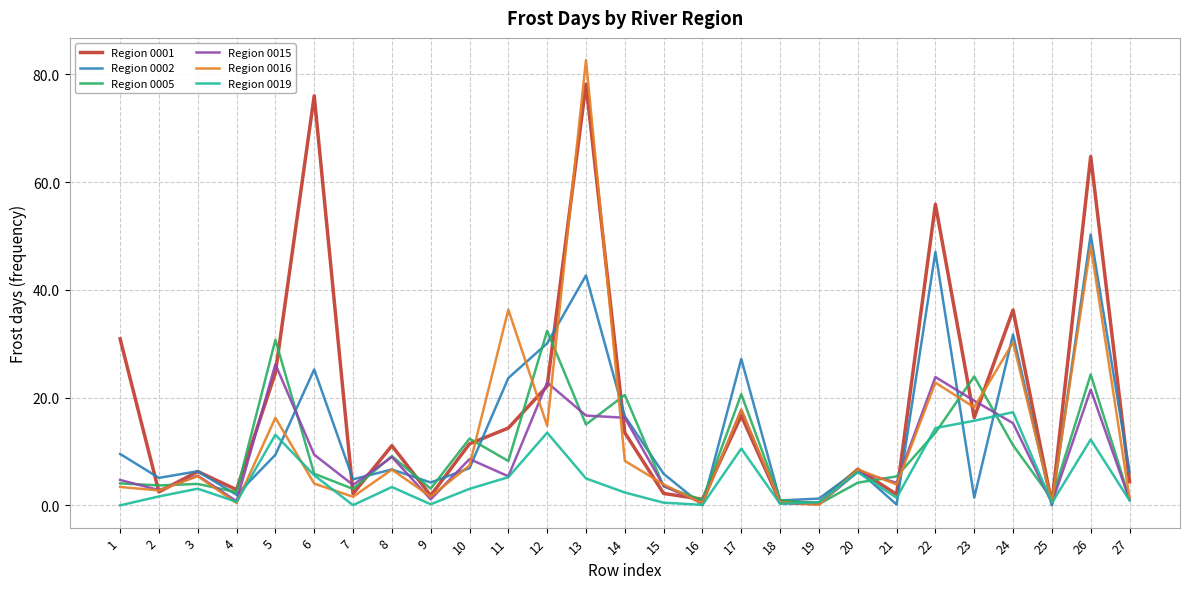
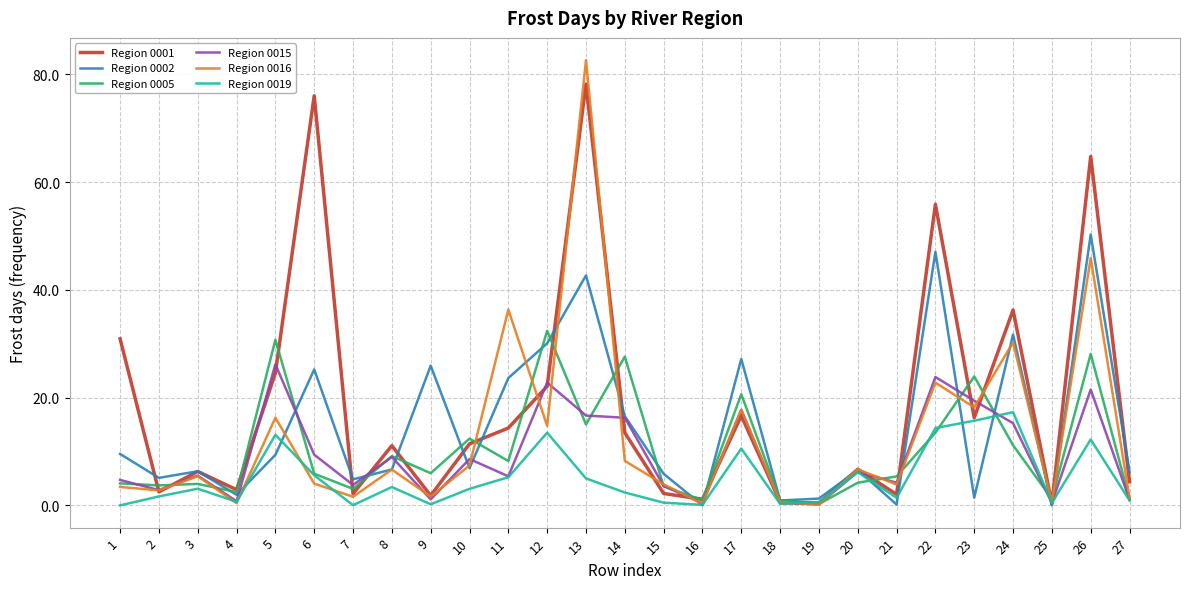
  {
    "Region 0001": {
      "1": 31,
      "5": 25,
      "6": 76,
      "7": 2,
      "8": 11,
      "10": 11,
      "11": 14,
      "12": 22,
      "13": 78,
      "14": 13,
      "15": 2,
      "17": 17,
      "21": 2,
      "22": 56,
      "23": 16,
      "24": 36,
      "26": 65,
      "27": 4
    },
    "Region 0002": {
      "1": 10,
      "2": 5,
      "4": 2,
      "5": 9,
      "6": 25,
      "7": 5,
-     "9": 4,
+     "9": 26,
      "10": 7,
      "11": 24,
      "12": 30,
      "13": 43,
      "15": 6,
      "17": 27,
      "19": 1,
      "21": 0,
      "22": 47,
      "23": 1,
      "24": 32,
      "26": 50,
      "27": 6
    },
    "Region 0005": {
      "1": 4,
      "2": 4,
      "3": 4,
      "5": 31,
      "7": 3,
-     "9": 3,
+     "9": 6,
      "10": 12,
      "11": 8,
      "12": 32,
      "13": 15,
-     "14": 20,
+     "14": 28,
      "17": 21,
      "20": 4,
      "21": 5,
      "22": 13,
      "23": 24,
      "24": 11,
      "25": 1,
-     "26": 24
+     "26": 28
    },
    "Region 0015": {
      "1": 5,
      "5": 26,
      "6": 9,
      "7": 4,
      "9": 1,
      "10": 9,
      "12": 23,
      "13": 17,
      "22": 24,
      "23": 19,
      "24": 15,
      "26": 22
    },
    "Region 0016": {
      "1": 3,
      "5": 16,
      "6": 4,
      "7": 2,
      "10": 7,
      "11": 36,
      "12": 15,
      "13": 83,
      "14": 8,
      "22": 23,
      "23": 18,
      "24": 30,
-     "26": 48
+     "26": 46
    },
    "Region 0019": {
      "1": 0,
      "2": 2,
      "3": 3,
      "5": 13,
      "7": 0,
      "8": 3,
      "9": 0,
      "10": 3,
      "12": 13,
      "13": 5,
      "14": 2,
      "15": 1,
      "17": 11,
      "21": 1,
      "22": 14,
      "23": 16,
      "24": 17,
      "26": 12
    }
  }
